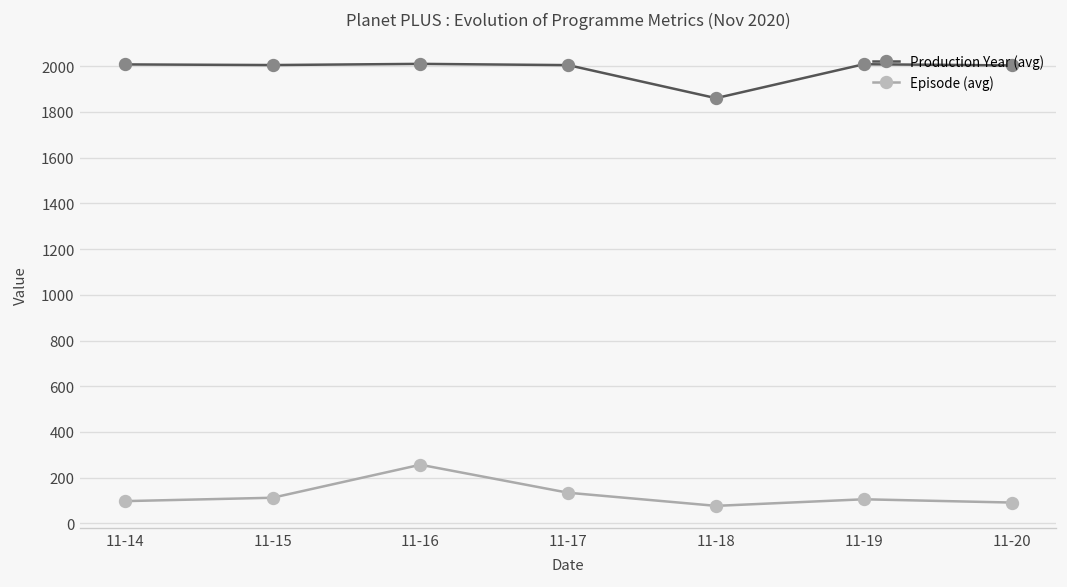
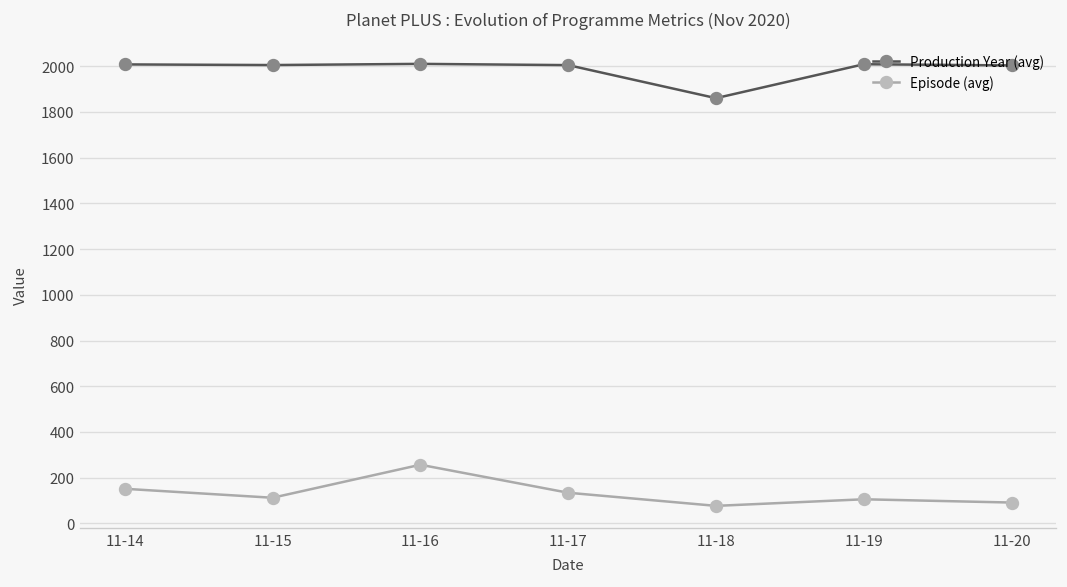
  {
    "Production Year (avg)": {
      "11-14": 2010,
      "11-15": 2010,
      "11-16": 2010,
      "11-17": 2000,
      "11-18": 1860,
      "11-19": 2010,
      "11-20": 2000
    },
    "Episode (avg)": {
-     "11-14": 100,
+     "11-14": 150,
      "11-15": 110,
      "11-16": 260,
      "11-17": 130,
      "11-18": 80,
      "11-19": 110,
      "11-20": 90
    }
  }
